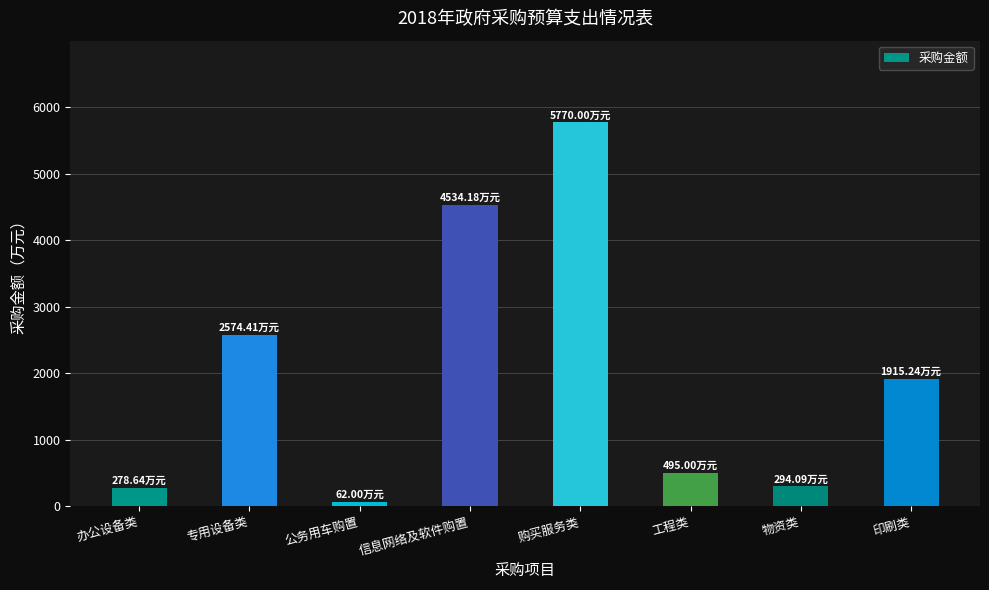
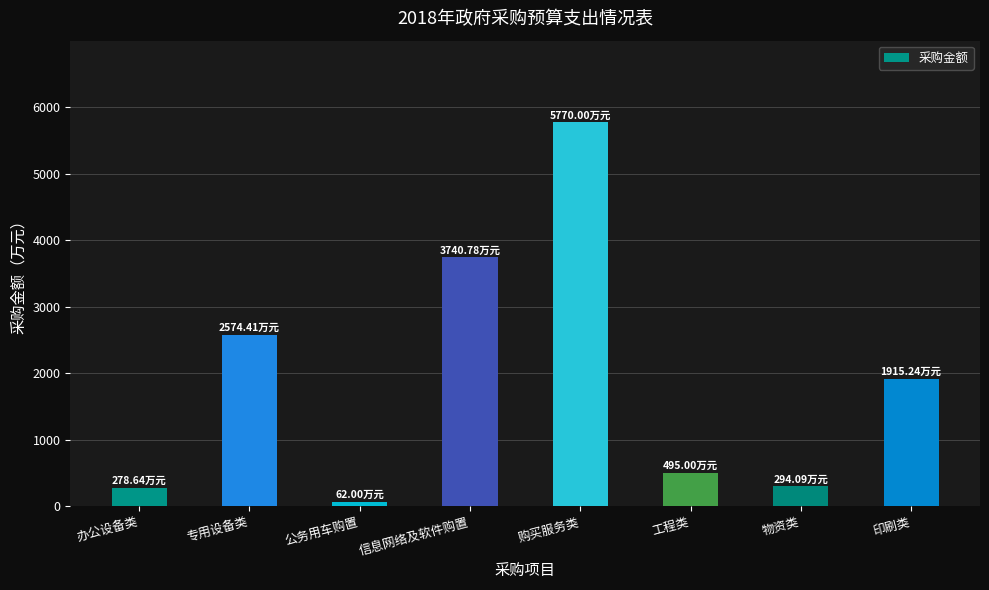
  {
    "办公设备类": 278.64,
    "专用设备类": 2574.41,
    "公务用车购置": 62.00,
-   "信息网络及软件购置": 4534.18,
+   "信息网络及软件购置": 3740.78,
    "购买服务类": 5770.00,
    "工程类": 495.00,
    "物资类": 294.09,
    "印刷类": 1915.24
  }
